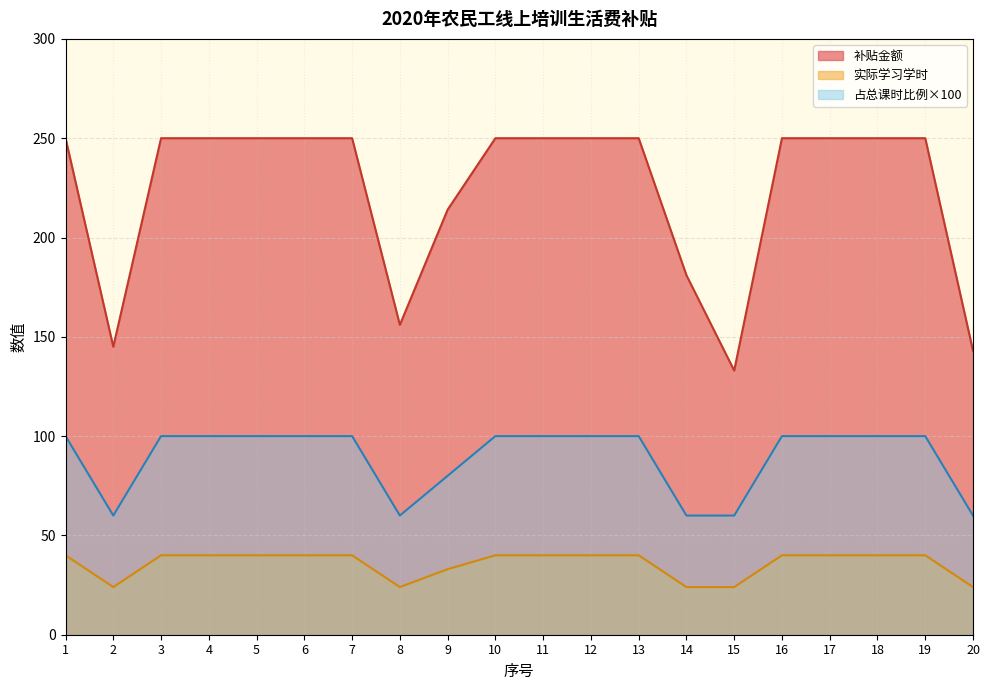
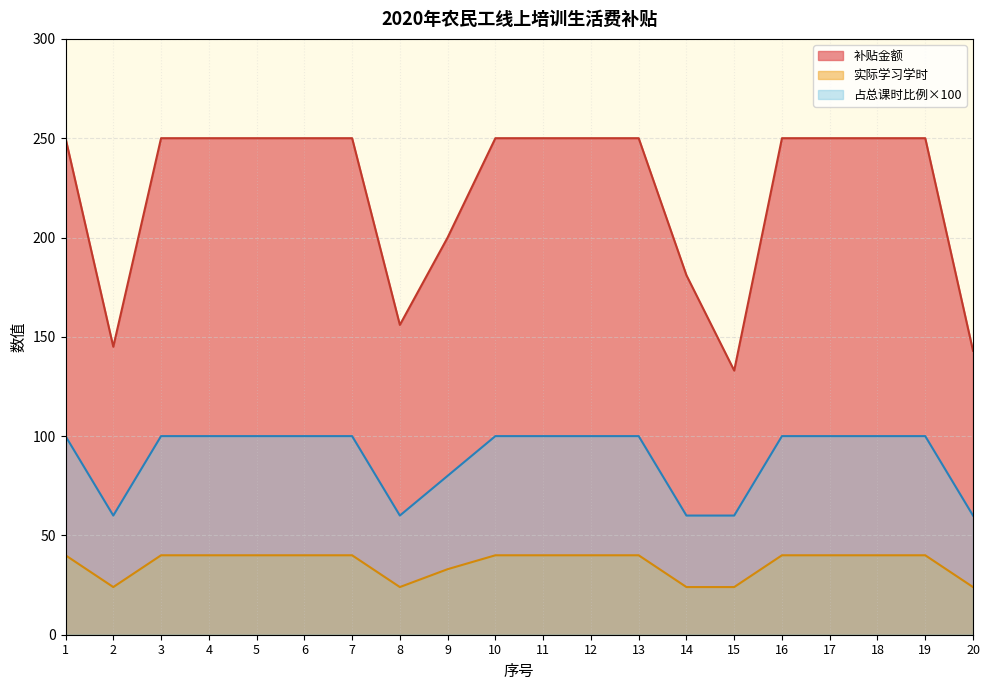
  {
    "补贴金额": {
      "1": 250,
      "2": 145,
      "3": 250,
      "4": 250,
      "5": 250,
      "6": 250,
      "7": 250,
      "8": 156,
-     "9": 214,
+     "9": 200,
      "10": 250,
      "11": 250,
      "12": 250,
      "13": 250,
      "14": 181,
      "15": 133,
      "16": 250,
      "17": 250,
      "18": 250,
      "19": 250,
      "20": 143
    },
    "实际学习学时": {
      "1": 40,
      "2": 24,
      "3": 40,
      "4": 40,
      "5": 40,
      "6": 40,
      "7": 40,
      "8": 24,
      "9": 33,
      "10": 40,
      "11": 40,
      "12": 40,
      "13": 40,
      "14": 24,
      "15": 24,
      "16": 40,
      "17": 40,
      "18": 40,
      "19": 40,
      "20": 24
    },
    "占总课时比例×100": {
      "1": 100,
      "2": 60,
      "3": 100,
      "4": 100,
      "5": 100,
      "6": 100,
      "7": 100,
      "8": 60,
      "9": 80,
      "10": 100,
      "11": 100,
      "12": 100,
      "13": 100,
      "14": 60,
      "15": 60,
      "16": 100,
      "17": 100,
      "18": 100,
      "19": 100,
      "20": 60
    }
  }
